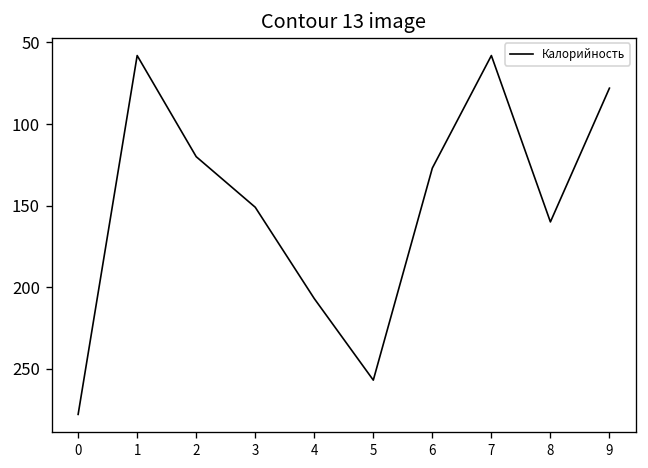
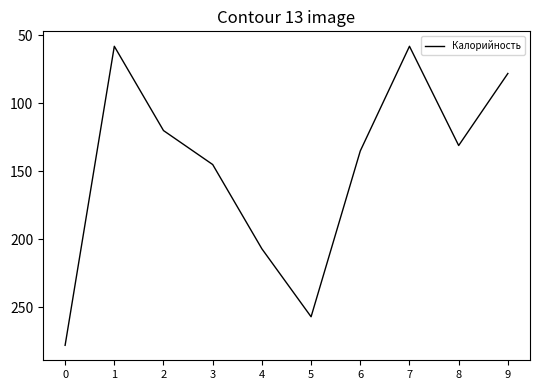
  {
    "0": 278,
    "1": 58,
    "2": 120,
-   "3": 151,
+   "3": 145,
    "4": 207,
    "5": 257,
-   "6": 127,
+   "6": 135,
    "7": 58,
-   "8": 160,
+   "8": 131,
    "9": 78
  }
